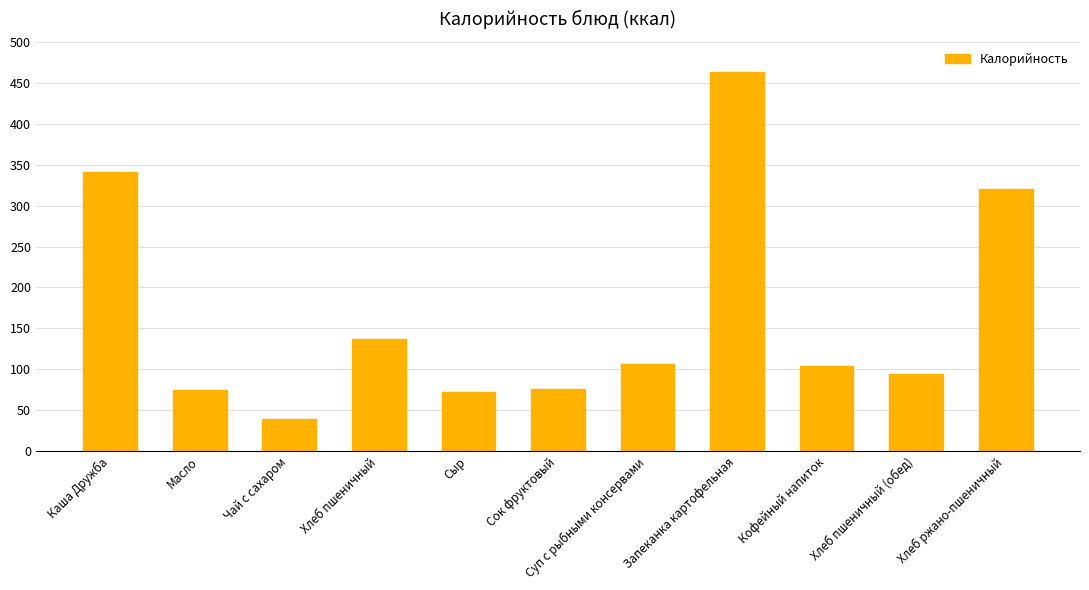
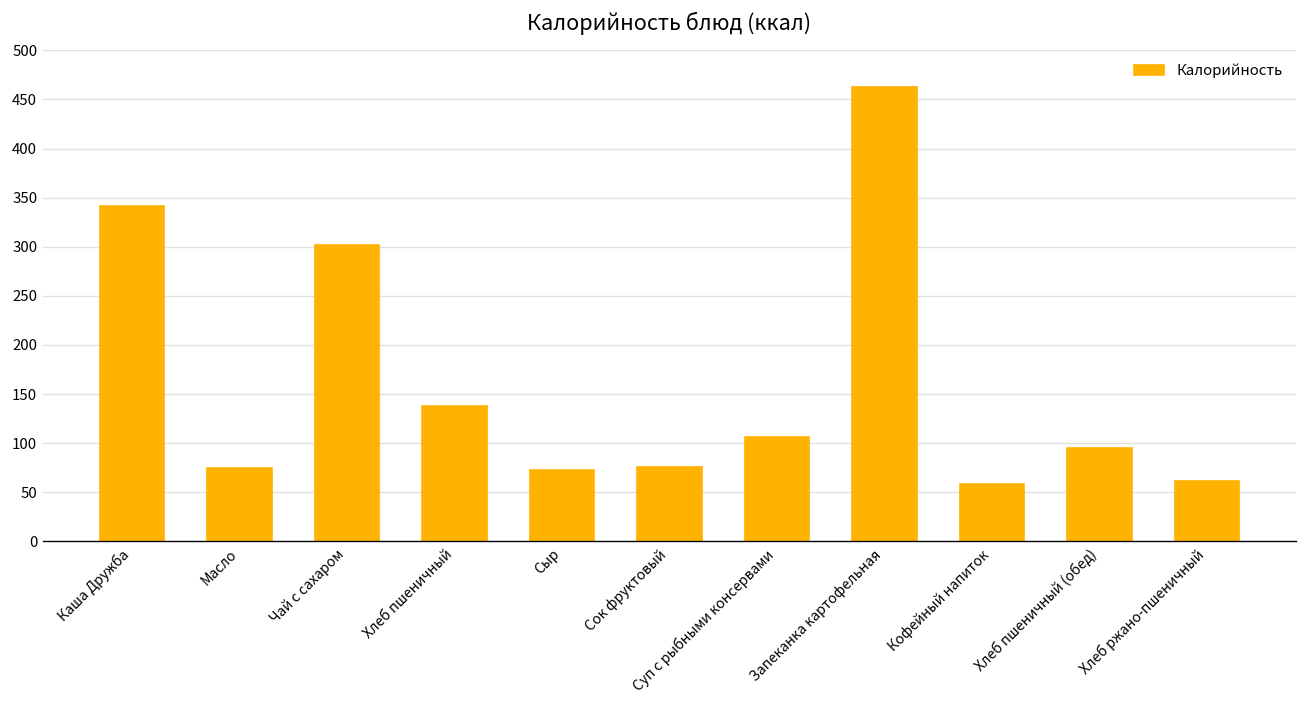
  {
    "Каша Дружба": 340,
    "Масло": 70,
-   "Чай с сахаром": 40,
+   "Чай с сахаром": 300,
    "Хлеб пшеничный": 140,
    "Сыр": 70,
    "Сок фруктовый": 80,
    "Суп с рыбными консервами": 110,
    "Запеканка картофельная": 460,
-   "Кофейный напиток": 100,
+   "Кофейный напиток": 60,
    "Хлеб пшеничный (обед)": 90,
-   "Хлеб ржано-пшеничный": 320
+   "Хлеб ржано-пшеничный": 60
  }
